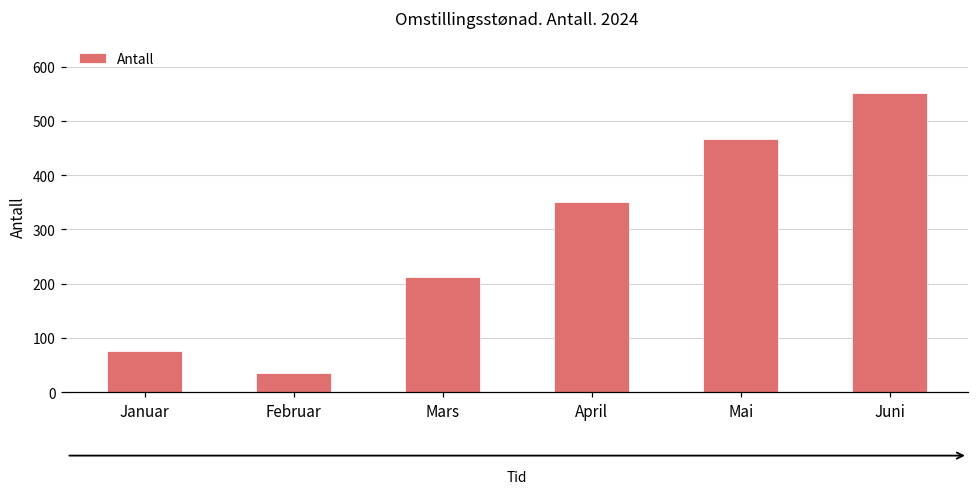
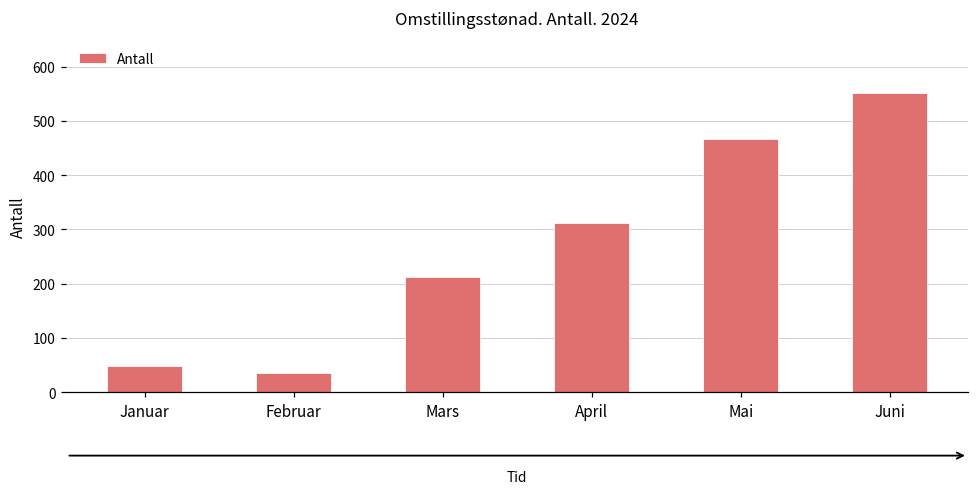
  {
-   "Januar": 80,
+   "Januar": 50,
    "Februar": 40,
    "Mars": 210,
-   "April": 350,
+   "April": 310,
    "Mai": 470,
    "Juni": 550
  }
